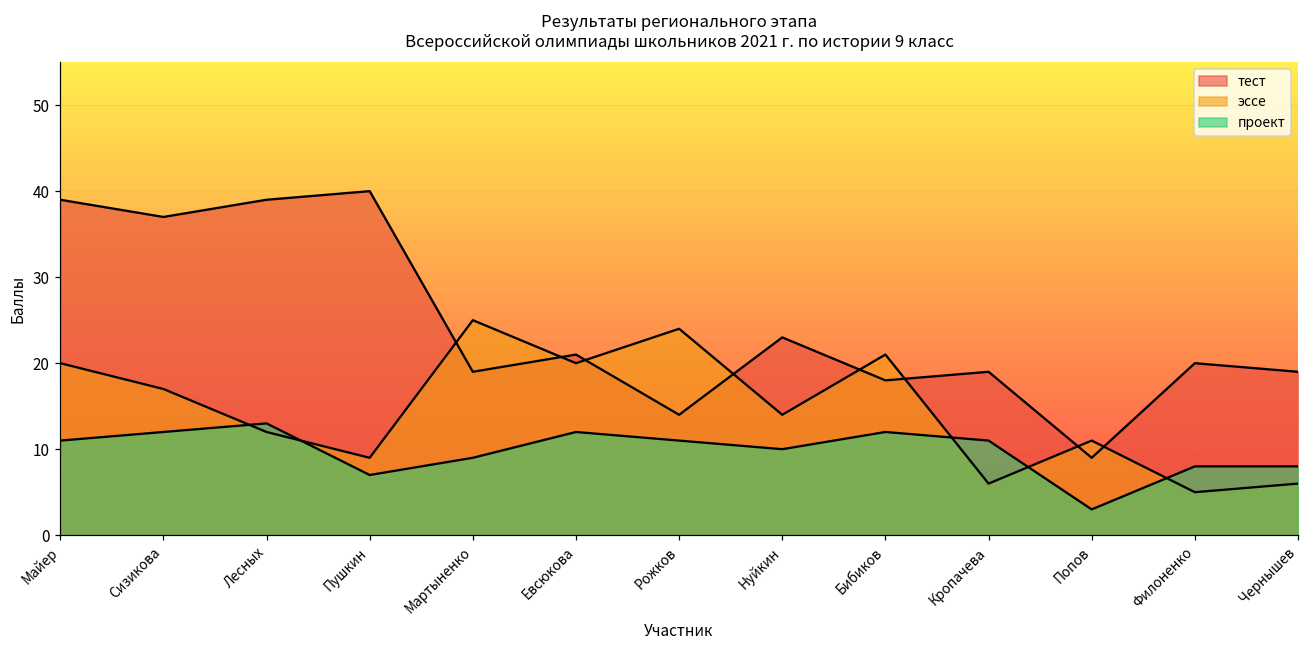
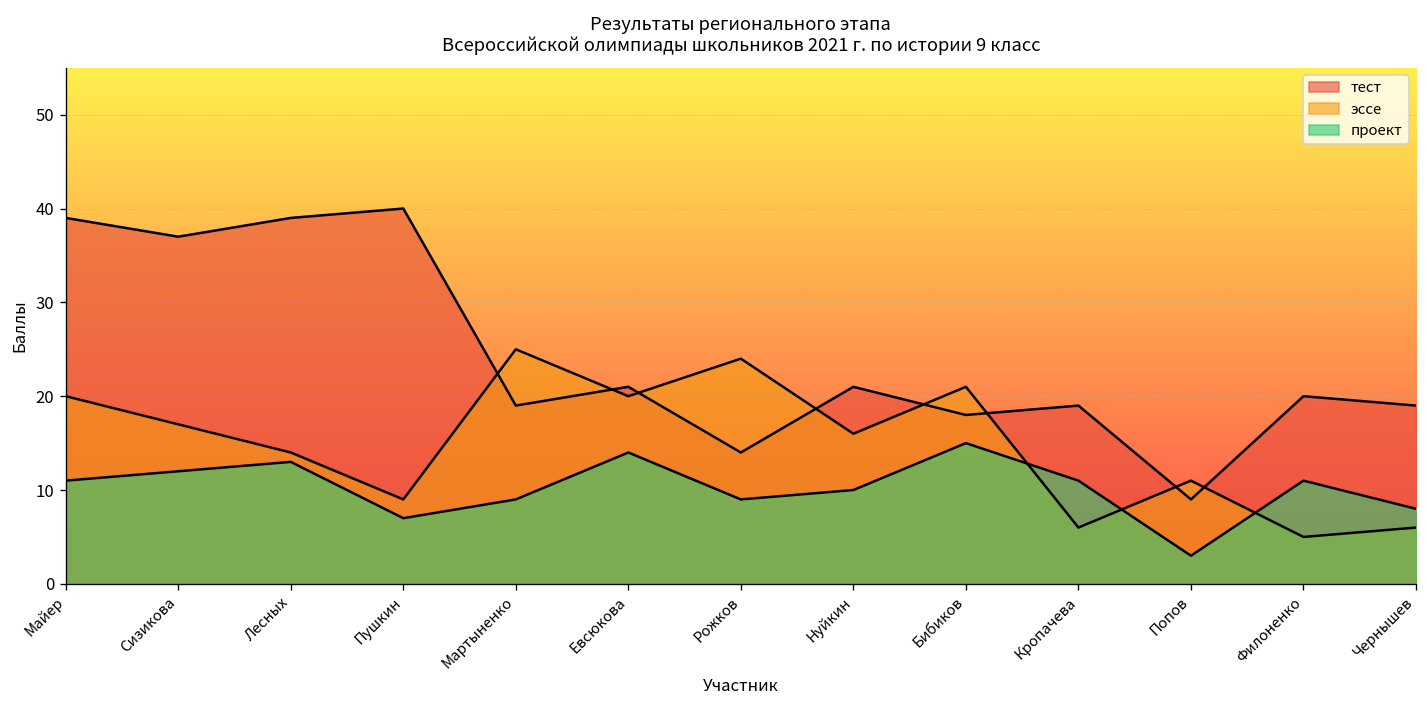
  {
    "тест": {
      "Майер": 39,
      "Сизикова": 37,
      "Лесных": 39,
      "Пушкин": 40,
      "Мартыненко": 19,
      "Евсюкова": 21,
      "Рожков": 14,
-     "Нуйкин": 23,
+     "Нуйкин": 21,
      "Бибиков": 18,
      "Кропачева": 19,
      "Попов": 9,
      "Филоненко": 20,
      "Чернышев": 19
    },
    "эссе": {
      "Майер": 20,
      "Сизикова": 17,
-     "Лесных": 12,
+     "Лесных": 14,
      "Пушкин": 9,
      "Мартыненко": 25,
      "Евсюкова": 20,
      "Рожков": 24,
-     "Нуйкин": 14,
+     "Нуйкин": 16,
      "Бибиков": 21,
      "Кропачева": 6,
      "Попов": 11,
      "Филоненко": 5,
      "Чернышев": 6
    },
    "проект": {
      "Майер": 11,
      "Сизикова": 12,
      "Лесных": 13,
      "Пушкин": 7,
      "Мартыненко": 9,
-     "Евсюкова": 12,
-     "Рожков": 11,
+     "Евсюкова": 14,
+     "Рожков": 9,
      "Нуйкин": 10,
-     "Бибиков": 12,
+     "Бибиков": 15,
      "Кропачева": 11,
      "Попов": 3,
-     "Филоненко": 8,
+     "Филоненко": 11,
      "Чернышев": 8
    }
  }
